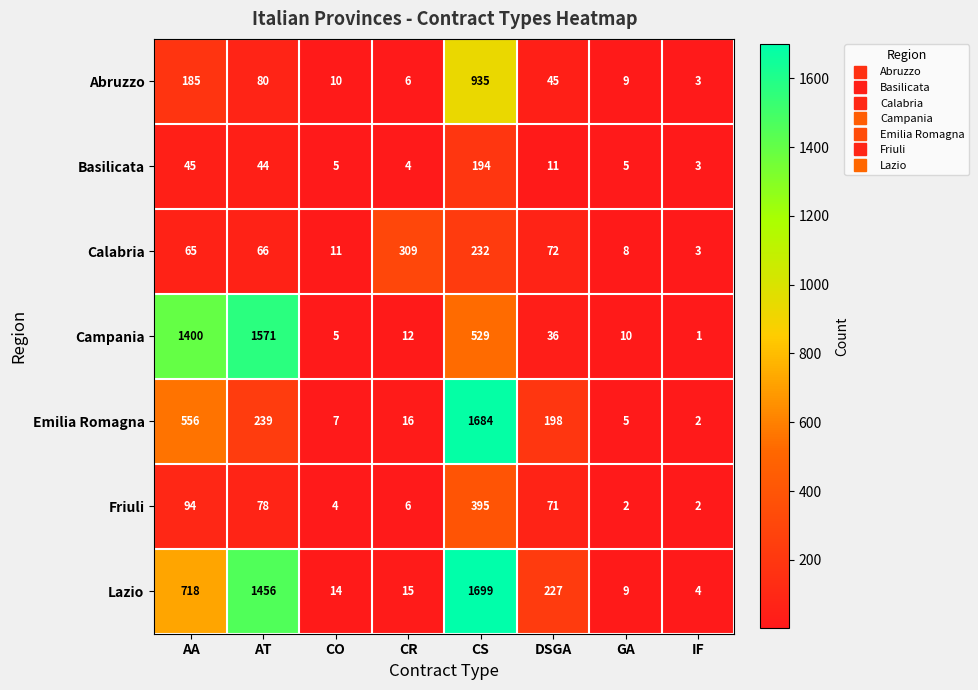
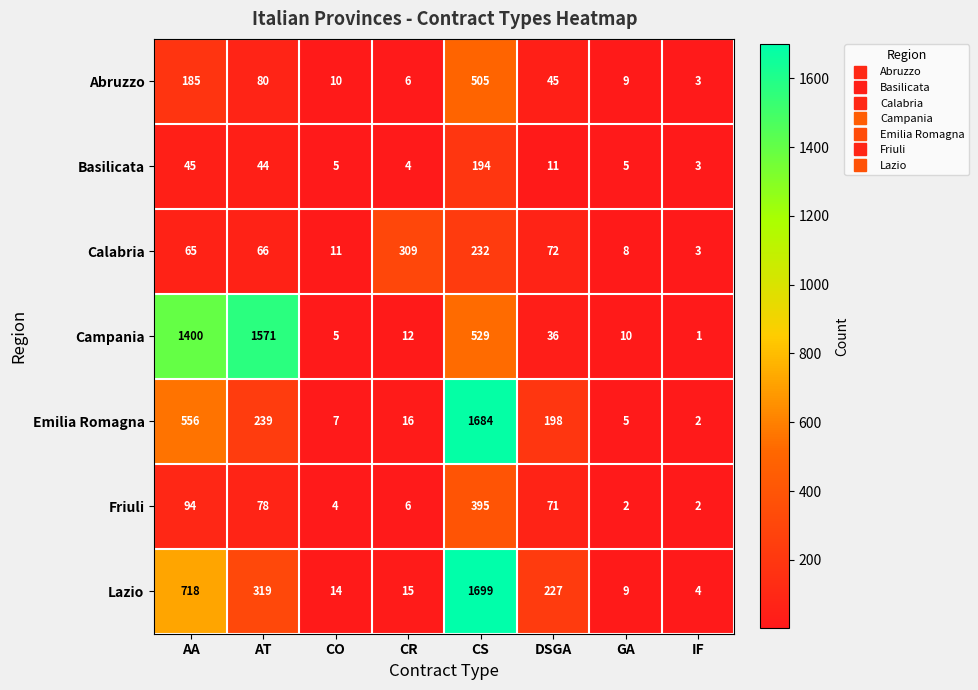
  {
    "Abruzzo": {
      "AA": 185,
      "AT": 80,
      "CO": 10,
      "CR": 6,
-     "CS": 935,
+     "CS": 505,
      "DSGA": 45,
      "GA": 9,
      "IF": 3
    },
    "Basilicata": {
      "AA": 45,
      "AT": 44,
      "CO": 5,
      "CR": 4,
      "CS": 194,
      "DSGA": 11,
      "GA": 5,
      "IF": 3
    },
    "Calabria": {
      "AA": 65,
      "AT": 66,
      "CO": 11,
      "CR": 309,
      "CS": 232,
      "DSGA": 72,
      "GA": 8,
      "IF": 3
    },
    "Campania": {
      "AA": 1400,
      "AT": 1571,
      "CO": 5,
      "CR": 12,
      "CS": 529,
      "DSGA": 36,
      "GA": 10,
      "IF": 1
    },
    "Emilia Romagna": {
      "AA": 556,
      "AT": 239,
      "CO": 7,
      "CR": 16,
      "CS": 1684,
      "DSGA": 198,
      "GA": 5,
      "IF": 2
    },
    "Friuli": {
      "AA": 94,
      "AT": 78,
      "CO": 4,
      "CR": 6,
      "CS": 395,
      "DSGA": 71,
      "GA": 2,
      "IF": 2
    },
    "Lazio": {
      "AA": 718,
-     "AT": 1456,
+     "AT": 319,
      "CO": 14,
      "CR": 15,
      "CS": 1699,
      "DSGA": 227,
      "GA": 9,
      "IF": 4
    }
  }
